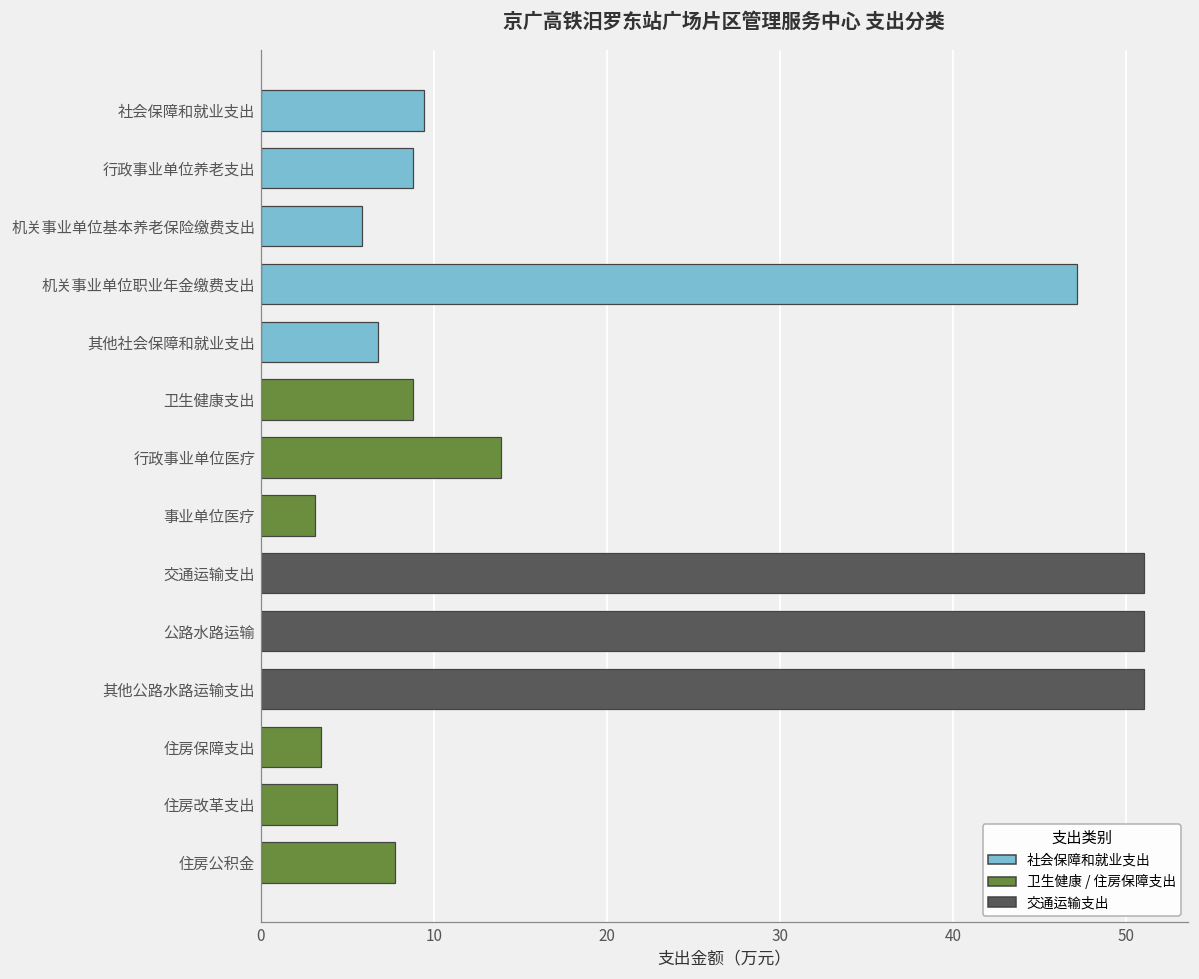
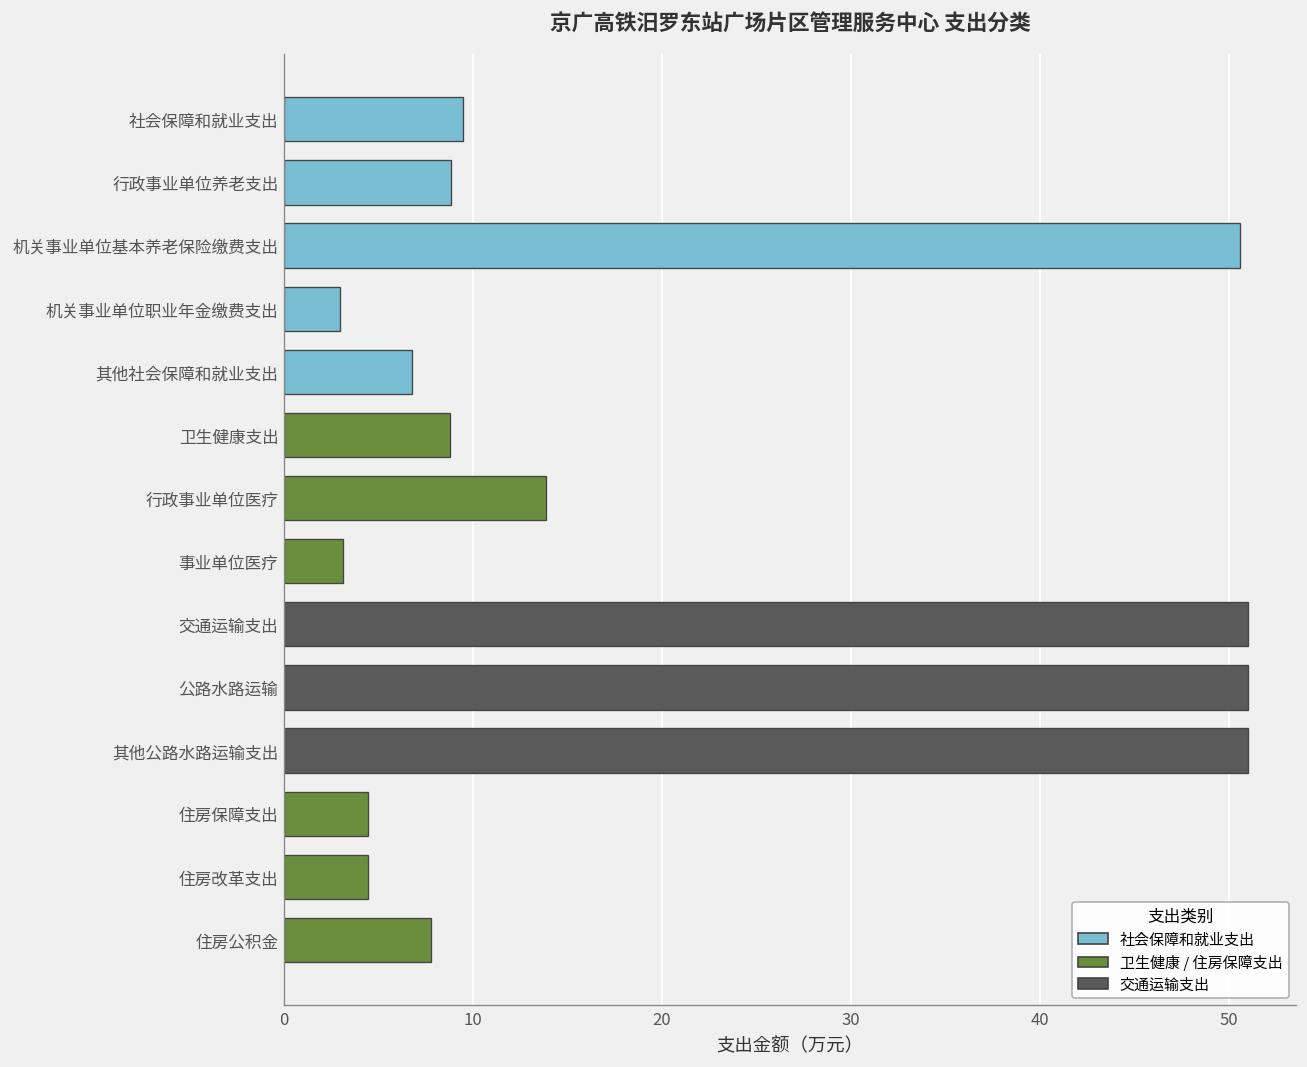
  {
    "社会保障和就业支出": 9.4,
    "行政事业单位养老支出": 8.8,
-   "机关事业单位基本养老保险缴费支出": 5.9,
-   "机关事业单位职业年金缴费支出": 47.1,
+   "机关事业单位基本养老保险缴费支出": 50.6,
+   "机关事业单位职业年金缴费支出": 2.9,
    "其他社会保障和就业支出": 6.8,
    "卫生健康支出": 8.8,
    "行政事业单位医疗": 13.9,
    "事业单位医疗": 3.1,
    "交通运输支出": 51.0,
    "公路水路运输": 51.0,
    "其他公路水路运输支出": 51.0,
-   "住房保障支出": 3.5,
+   "住房保障支出": 4.4,
    "住房改革支出": 4.4,
    "住房公积金": 7.8
  }
